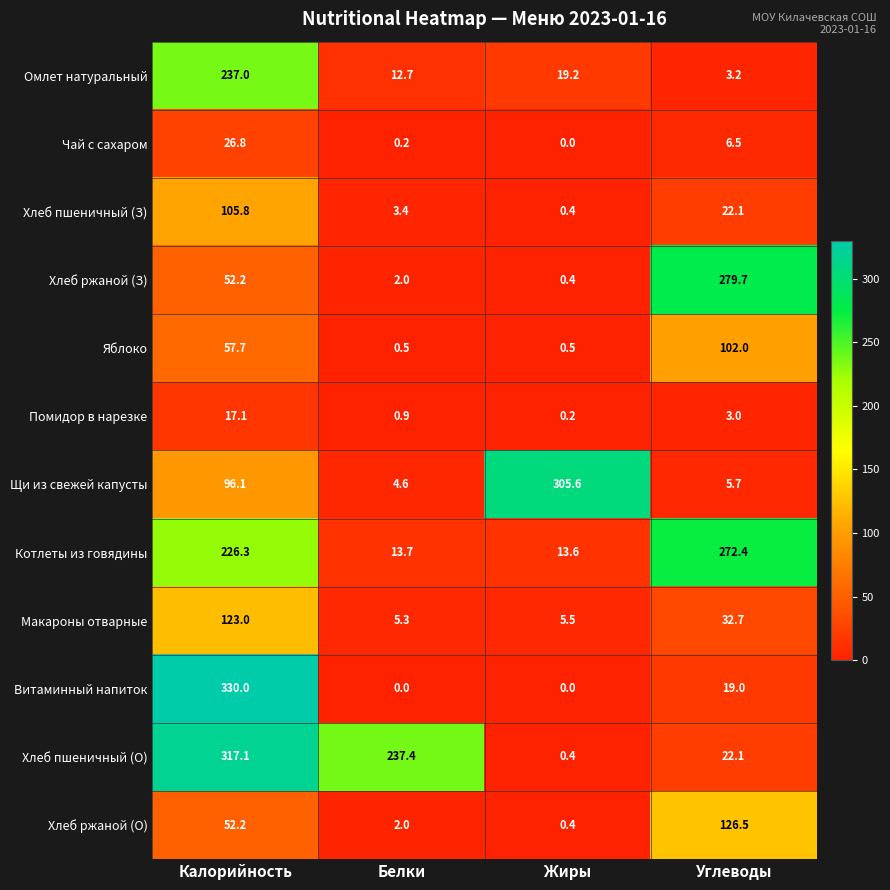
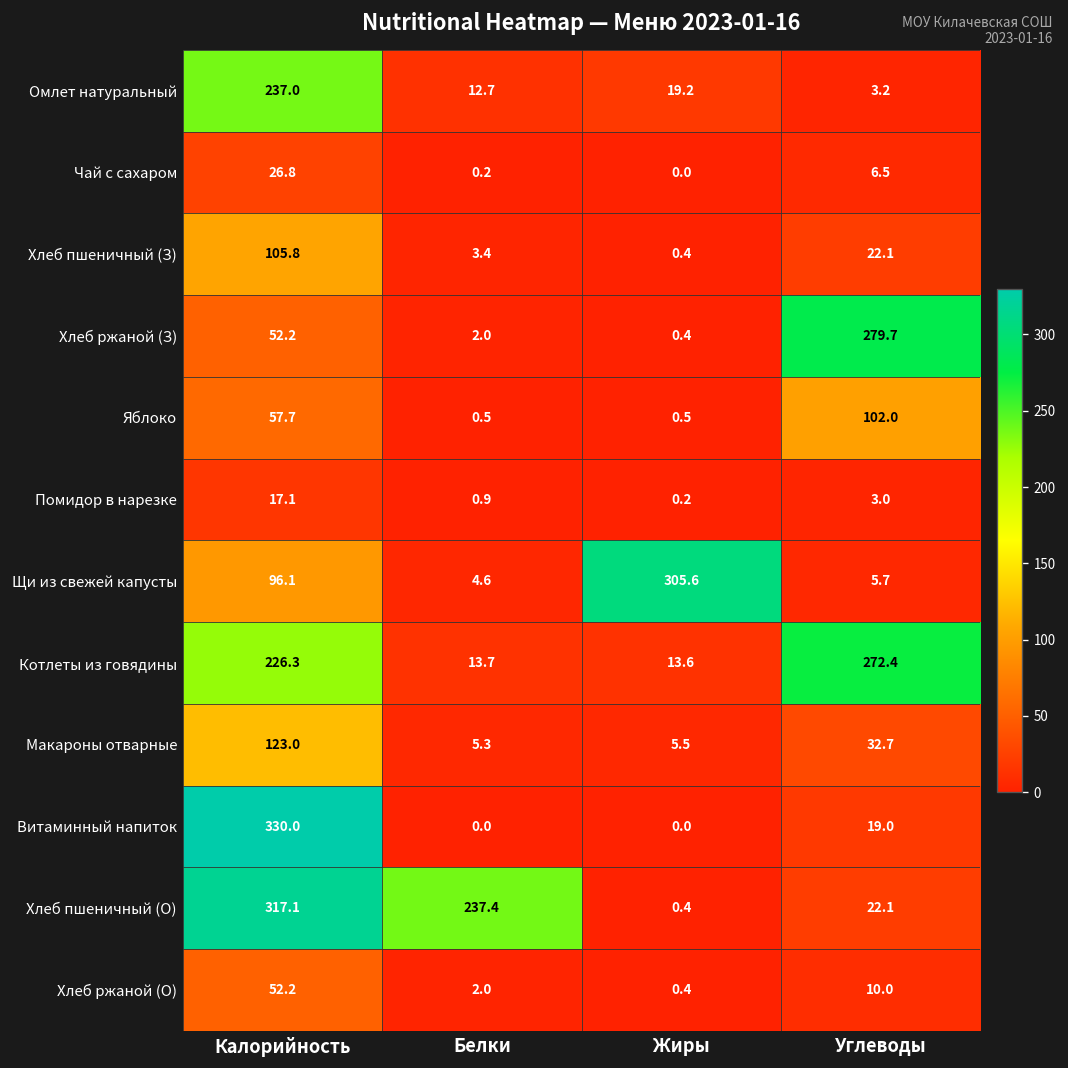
  {
    "Омлет натуральный": {
      "Калорийность": 237.0,
      "Белки": 12.7,
      "Жиры": 19.2,
      "Углеводы": 3.2
    },
    "Чай с сахаром": {
      "Калорийность": 26.8,
      "Белки": 0.2,
      "Жиры": 0.0,
      "Углеводы": 6.5
    },
    "Хлеб пшеничный (З)": {
      "Калорийность": 105.8,
      "Белки": 3.4,
      "Жиры": 0.4,
      "Углеводы": 22.1
    },
    "Хлеб ржаной (З)": {
      "Калорийность": 52.2,
      "Белки": 2.0,
      "Жиры": 0.4,
      "Углеводы": 279.7
    },
    "Яблоко": {
      "Калорийность": 57.7,
      "Белки": 0.5,
      "Жиры": 0.5,
      "Углеводы": 102.0
    },
    "Помидор в нарезке": {
      "Калорийность": 17.1,
      "Белки": 0.9,
      "Жиры": 0.2,
      "Углеводы": 3.0
    },
    "Щи из свежей капусты": {
      "Калорийность": 96.1,
      "Белки": 4.6,
      "Жиры": 305.6,
      "Углеводы": 5.7
    },
    "Котлеты из говядины": {
      "Калорийность": 226.3,
      "Белки": 13.7,
      "Жиры": 13.6,
      "Углеводы": 272.4
    },
    "Макароны отварные": {
      "Калорийность": 123.0,
      "Белки": 5.3,
      "Жиры": 5.5,
      "Углеводы": 32.7
    },
    "Витаминный напиток": {
      "Калорийность": 330.0,
      "Белки": 0.0,
      "Жиры": 0.0,
      "Углеводы": 19.0
    },
    "Хлеб пшеничный (О)": {
      "Калорийность": 317.1,
      "Белки": 237.4,
      "Жиры": 0.4,
      "Углеводы": 22.1
    },
    "Хлеб ржаной (О)": {
      "Калорийность": 52.2,
      "Белки": 2.0,
      "Жиры": 0.4,
-     "Углеводы": 126.5
+     "Углеводы": 10.0
    }
  }
